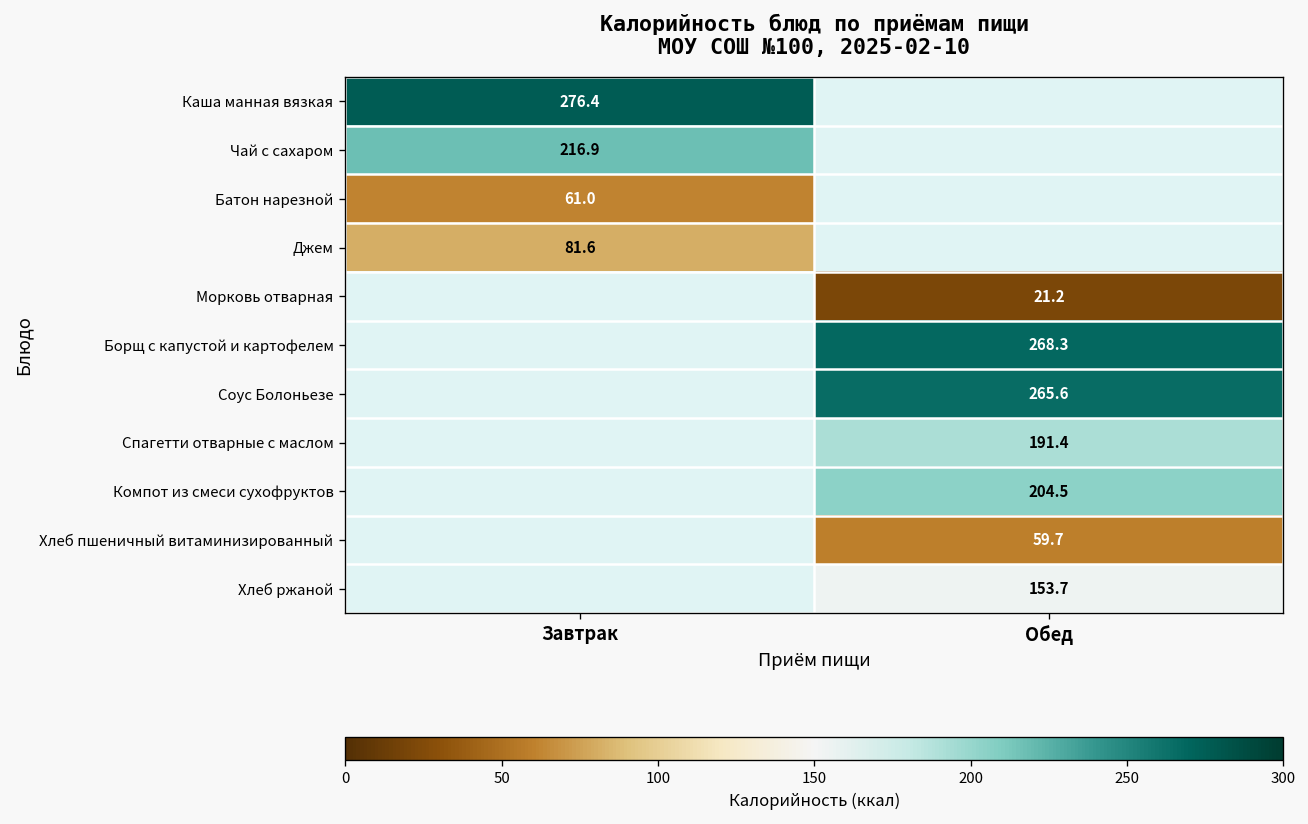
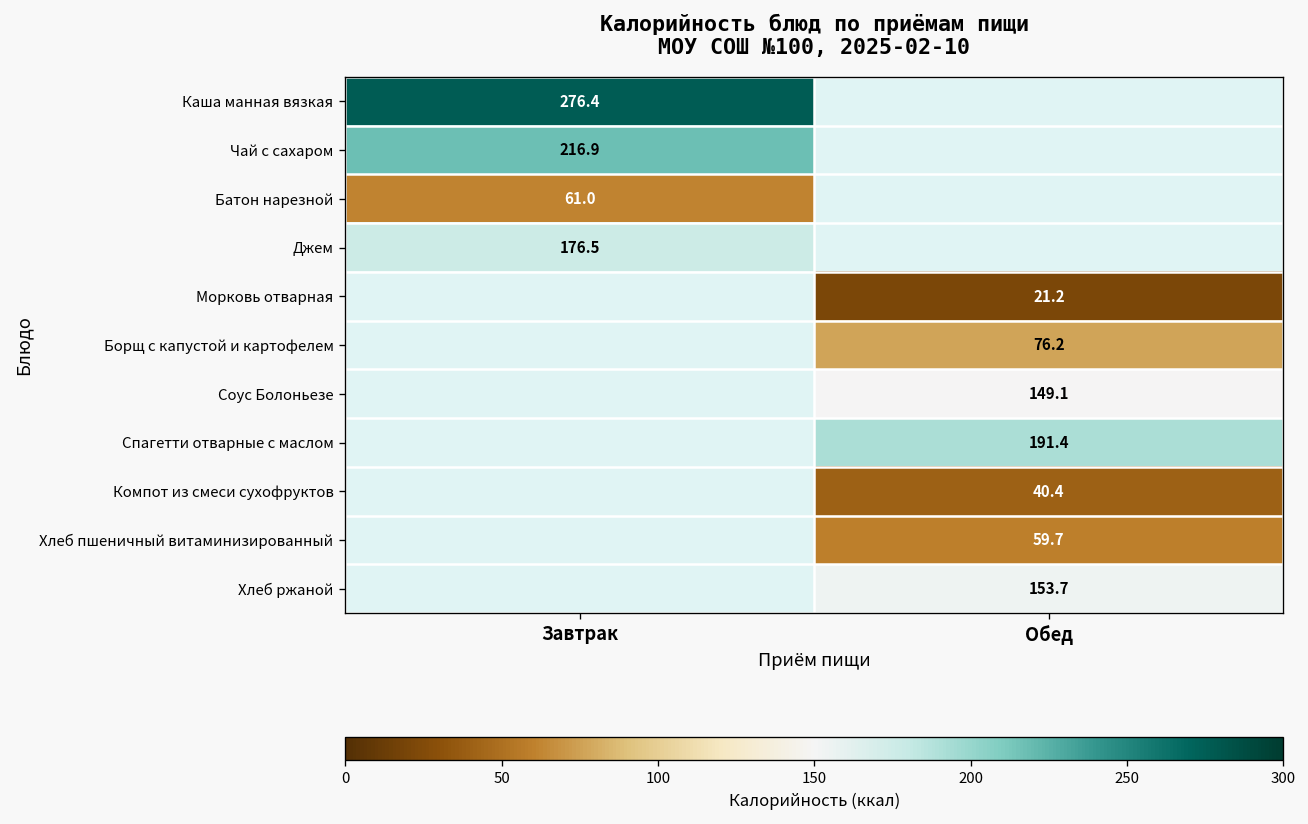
  {
    "Каша манная вязкая": {
      "Завтрак": 276.4
    },
    "Чай с сахаром": {
      "Завтрак": 216.9
    },
    "Батон нарезной": {
      "Завтрак": 61.0
    },
    "Джем": {
-     "Завтрак": 81.6
+     "Завтрак": 176.5
    },
    "Морковь отварная": {
      "Обед": 21.2
    },
    "Борщ с капустой и картофелем": {
-     "Обед": 268.3
+     "Обед": 76.2
    },
    "Соус Болоньезе": {
-     "Обед": 265.6
+     "Обед": 149.1
    },
    "Спагетти отварные с маслом": {
      "Обед": 191.4
    },
    "Компот из смеси сухофруктов": {
-     "Обед": 204.5
+     "Обед": 40.4
    },
    "Хлеб пшеничный витаминизированный": {
      "Обед": 59.7
    },
    "Хлеб ржаной": {
      "Обед": 153.7
    }
  }
